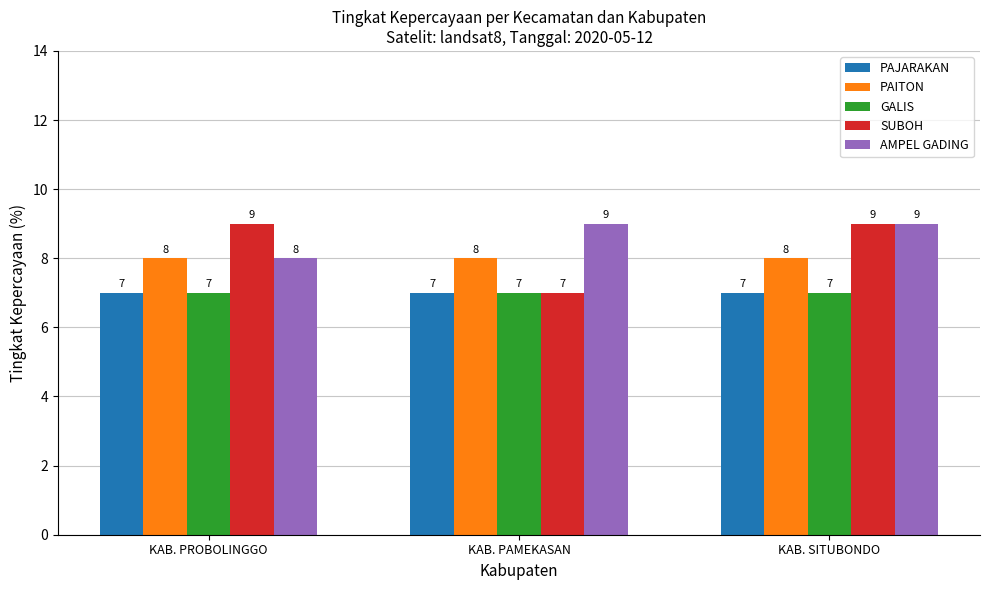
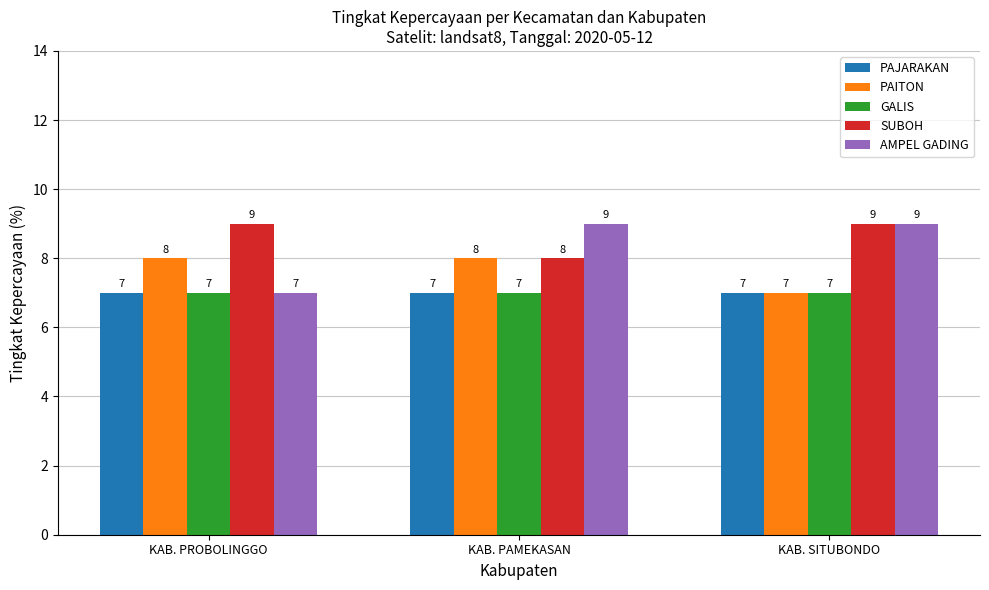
  {
    "PAJARAKAN": {
      "KAB. PROBOLINGGO": 7,
      "KAB. PAMEKASAN": 7,
      "KAB. SITUBONDO": 7
    },
    "PAITON": {
      "KAB. PROBOLINGGO": 8,
      "KAB. PAMEKASAN": 8,
-     "KAB. SITUBONDO": 8
+     "KAB. SITUBONDO": 7
    },
    "GALIS": {
      "KAB. PROBOLINGGO": 7,
      "KAB. PAMEKASAN": 7,
      "KAB. SITUBONDO": 7
    },
    "SUBOH": {
      "KAB. PROBOLINGGO": 9,
-     "KAB. PAMEKASAN": 7,
+     "KAB. PAMEKASAN": 8,
      "KAB. SITUBONDO": 9
    },
    "AMPEL GADING": {
-     "KAB. PROBOLINGGO": 8,
+     "KAB. PROBOLINGGO": 7,
      "KAB. PAMEKASAN": 9,
      "KAB. SITUBONDO": 9
    }
  }
